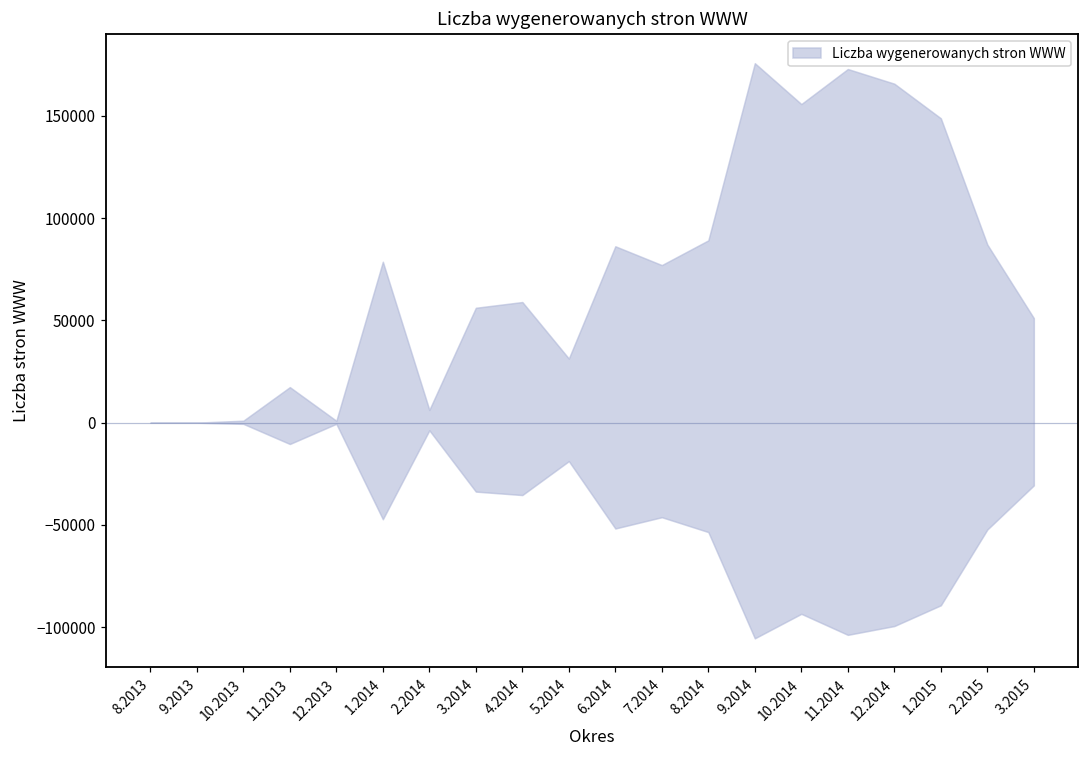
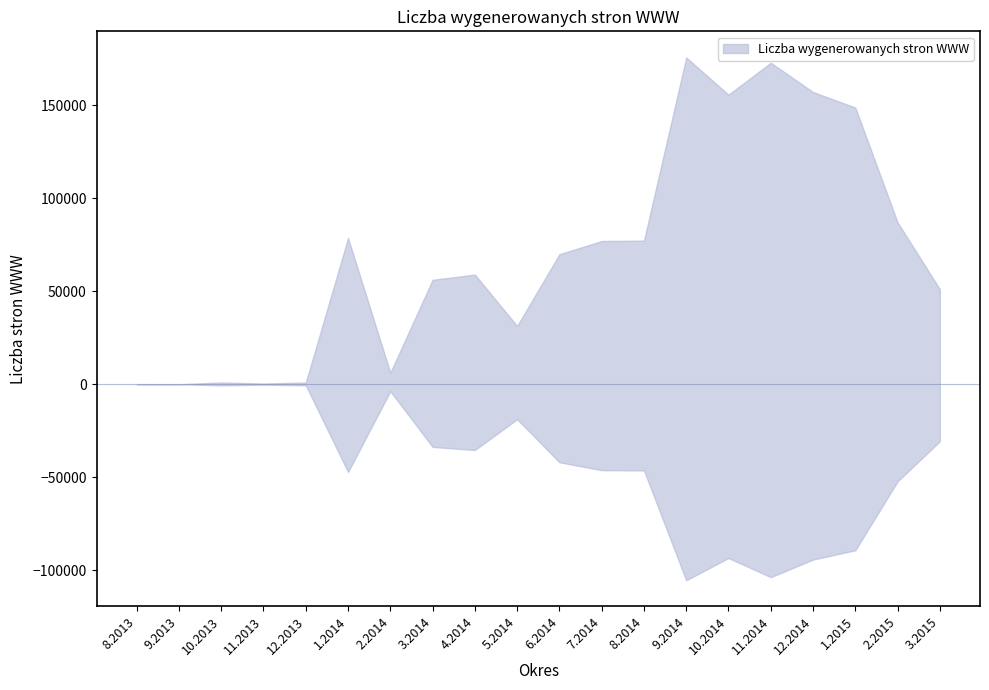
  {
-   "11.2013": 17000,
-   "6.2014": 86000,
-   "8.2014": 89000,
-   "12.2014": 166000
+   "11.2013": 0,
+   "6.2014": 70000,
+   "8.2014": 77000,
+   "12.2014": 157000
  }
